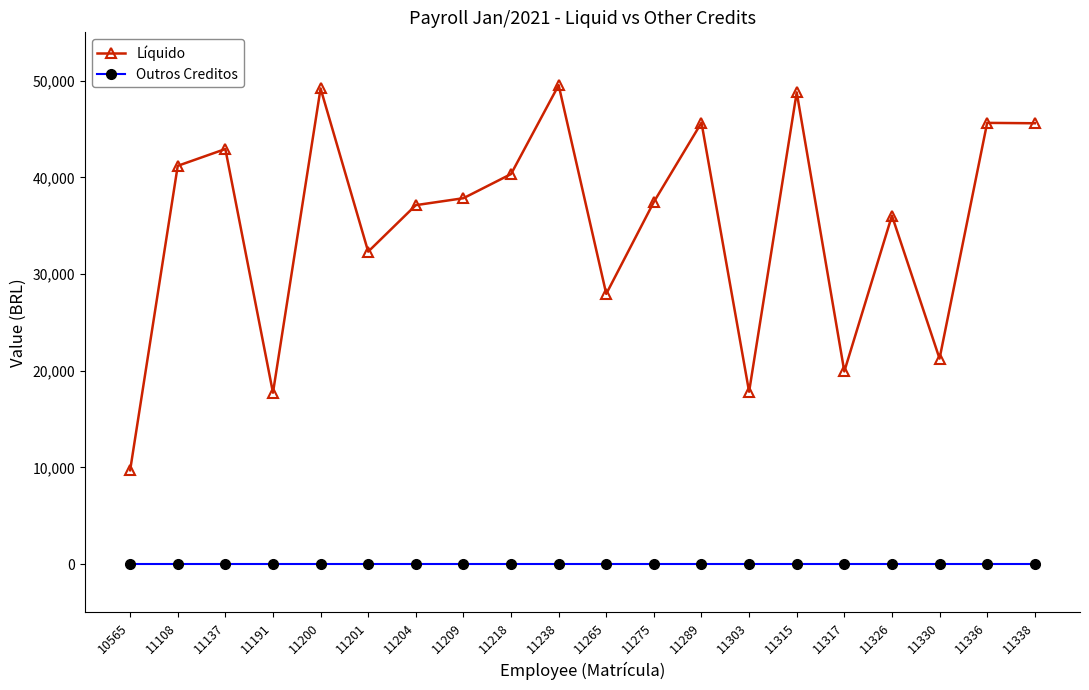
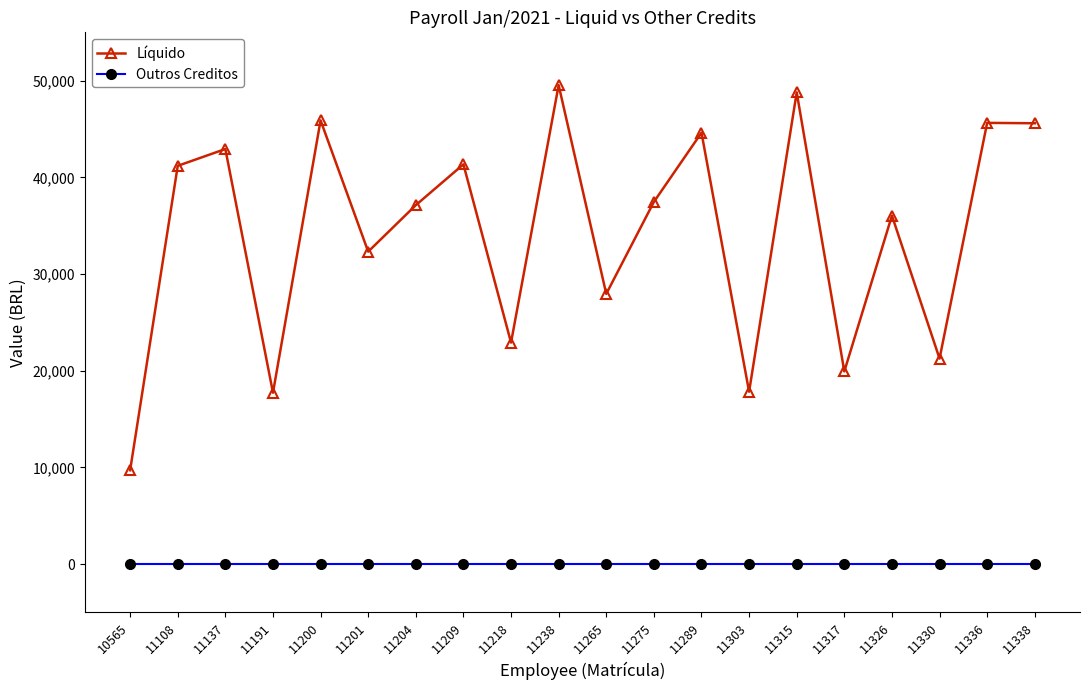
  {
    "Líquido": {
      "10565": "10,000",
      "11108": "41,000",
      "11137": "43,000",
      "11191": "18,000",
-     "11200": "49,000",
+     "11200": "46,000",
      "11201": "32,000",
      "11204": "37,000",
-     "11209": "38,000",
-     "11218": "40,000",
+     "11209": "41,000",
+     "11218": "23,000",
      "11238": "50,000",
      "11265": "28,000",
      "11275": "37,000",
-     "11289": "46,000",
+     "11289": "45,000",
      "11303": "18,000",
      "11315": "49,000",
      "11317": "20,000",
      "11326": "36,000",
      "11330": "21,000",
      "11336": "46,000",
      "11338": "46,000"
    },
    "Outros Creditos": {
      "10565": "0",
      "11108": "0",
      "11137": "0",
      "11191": "0",
      "11200": "0",
      "11201": "0",
      "11204": "0",
      "11209": "0",
      "11218": "0",
      "11238": "0",
      "11265": "0",
      "11275": "0",
      "11289": "0",
      "11303": "0",
      "11315": "0",
      "11317": "0",
      "11326": "0",
      "11330": "0",
      "11336": "0",
      "11338": "0"
    }
  }
